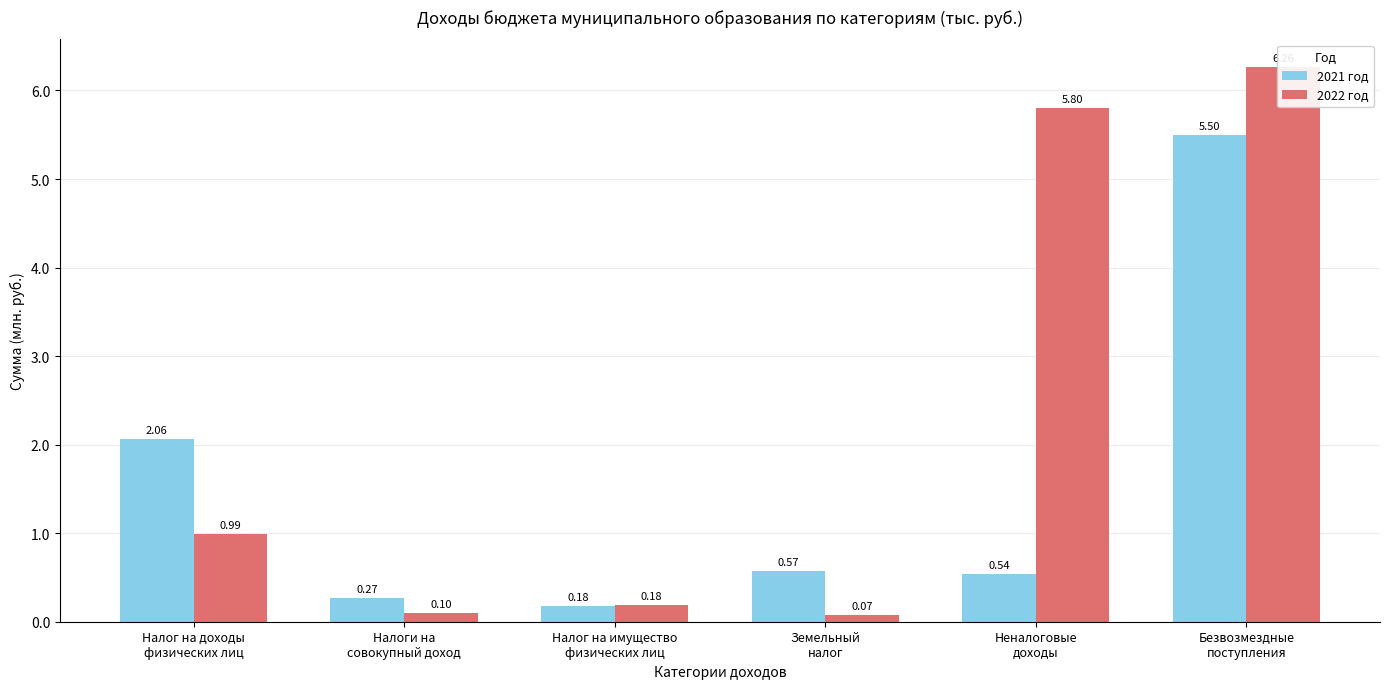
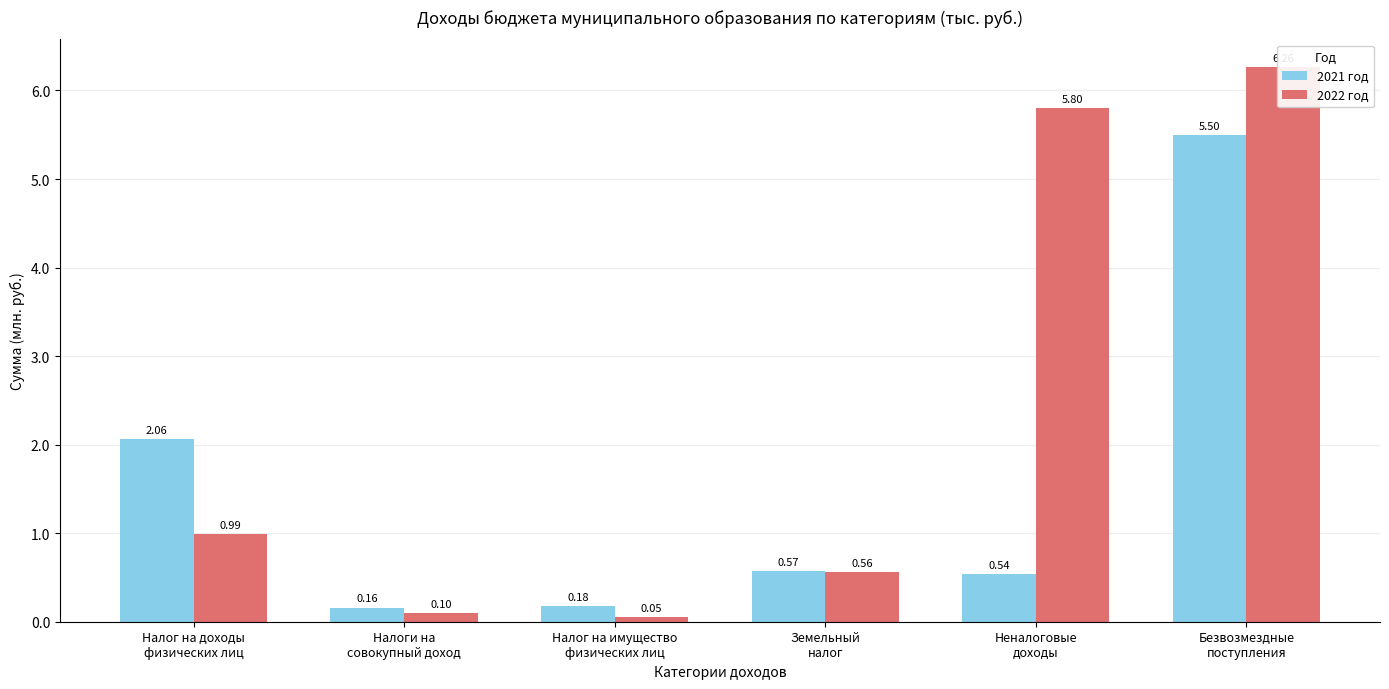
  {
    "2021 год": {
-     "Налоги на совокупный доход": 0.27
+     "Налоги на совокупный доход": 0.16
    },
    "2022 год": {
-     "Налог на имущество физических лиц": 0.18,
-     "Земельный налог": 0.07
+     "Налог на имущество физических лиц": 0.05,
+     "Земельный налог": 0.56
    }
  }
